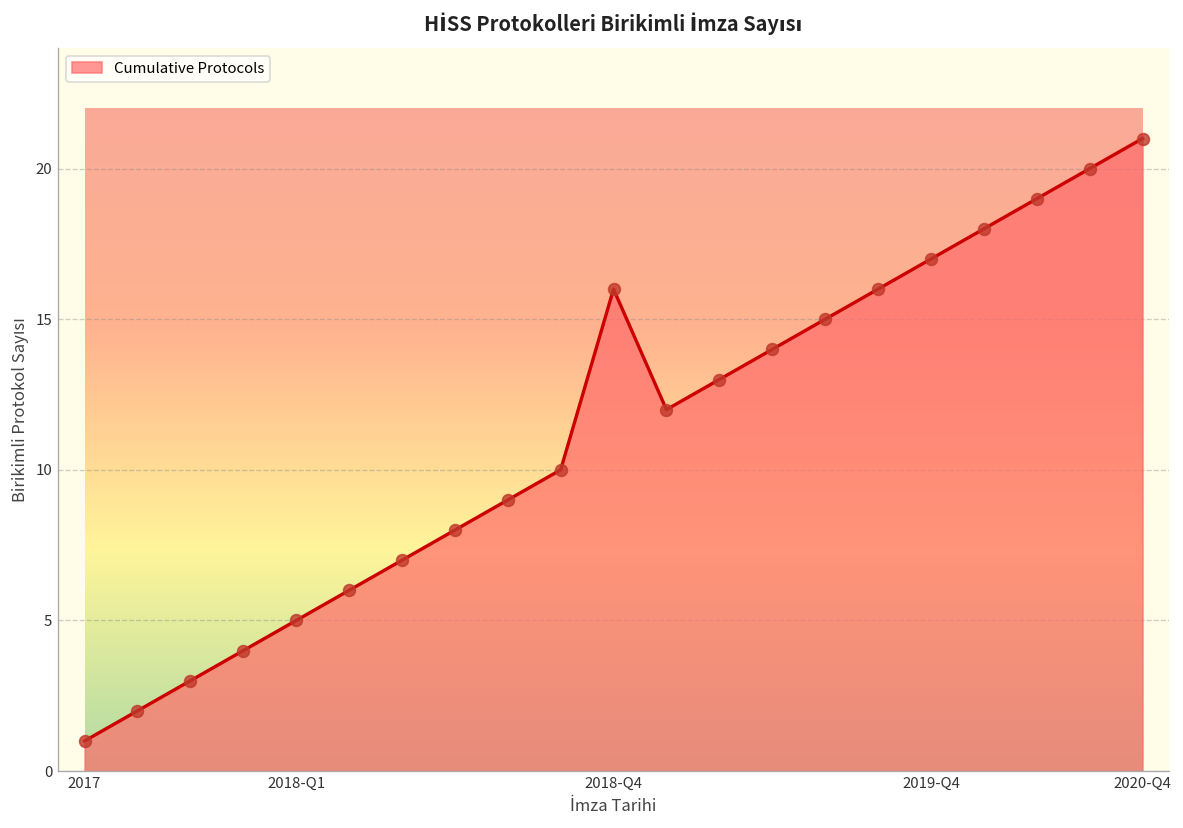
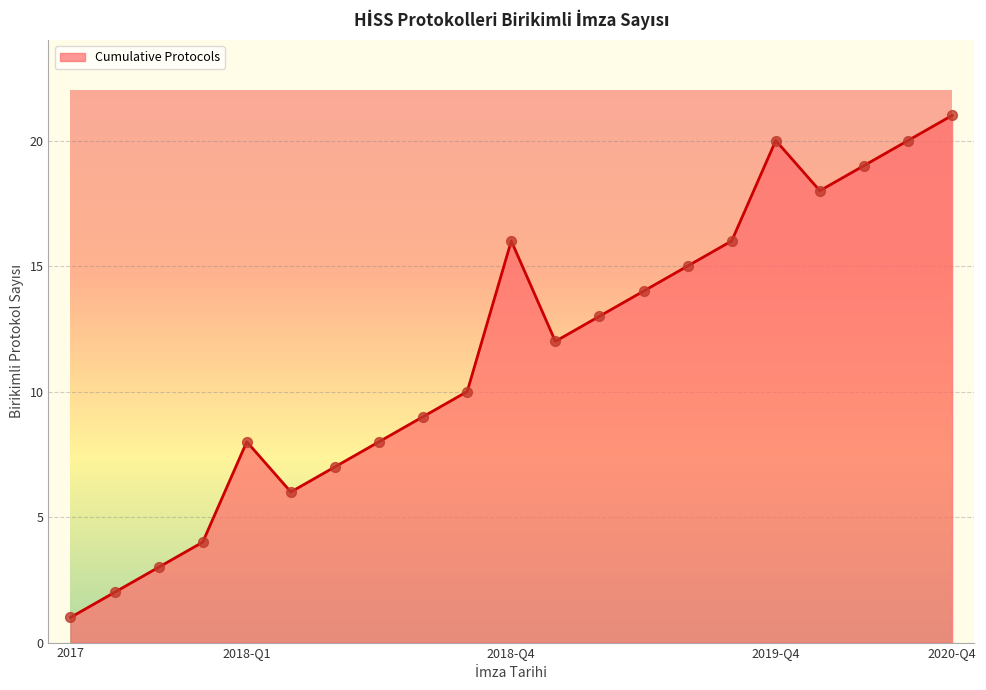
  {
    "2017": 1,
-   "2018-Q1": 5,
+   "2018-Q1": 8,
    "2018-Q4": 16,
-   "2019-Q4": 17,
+   "2019-Q4": 20,
    "2020-Q4": 21
  }
